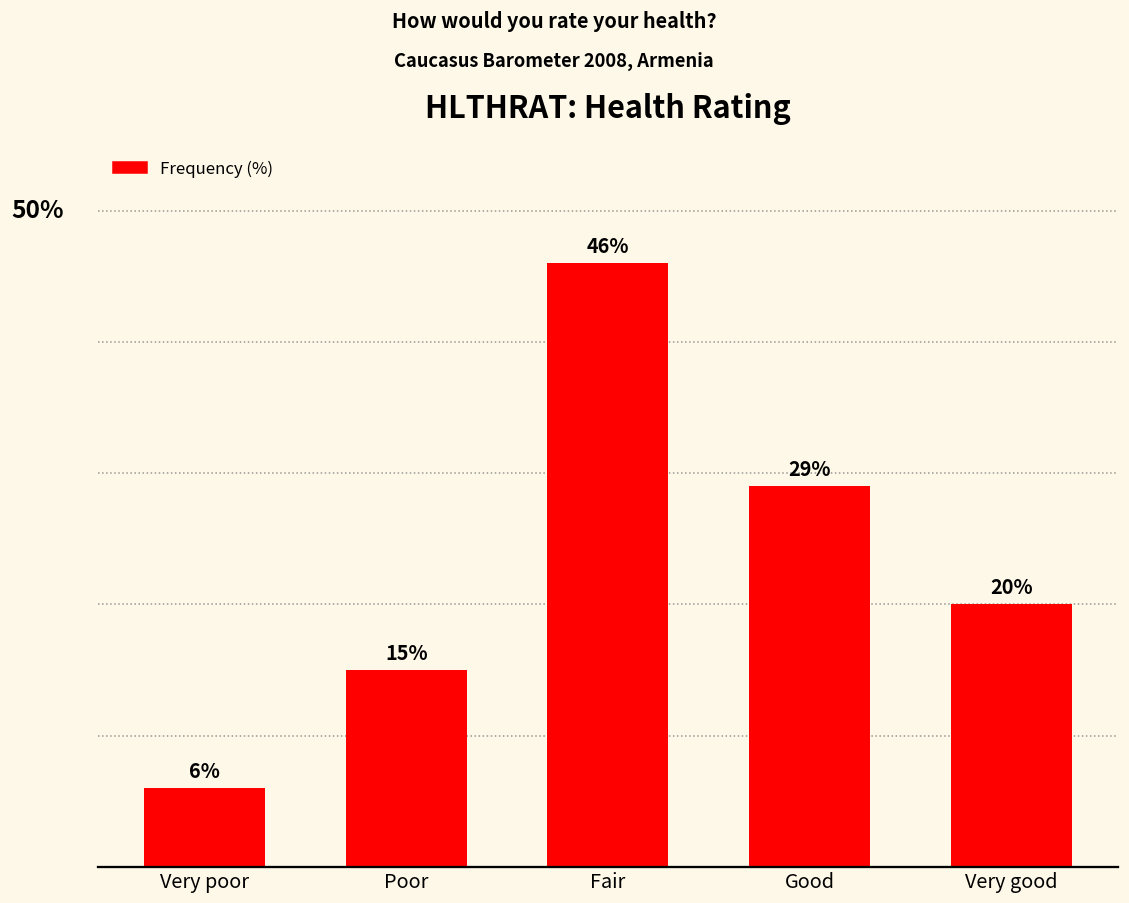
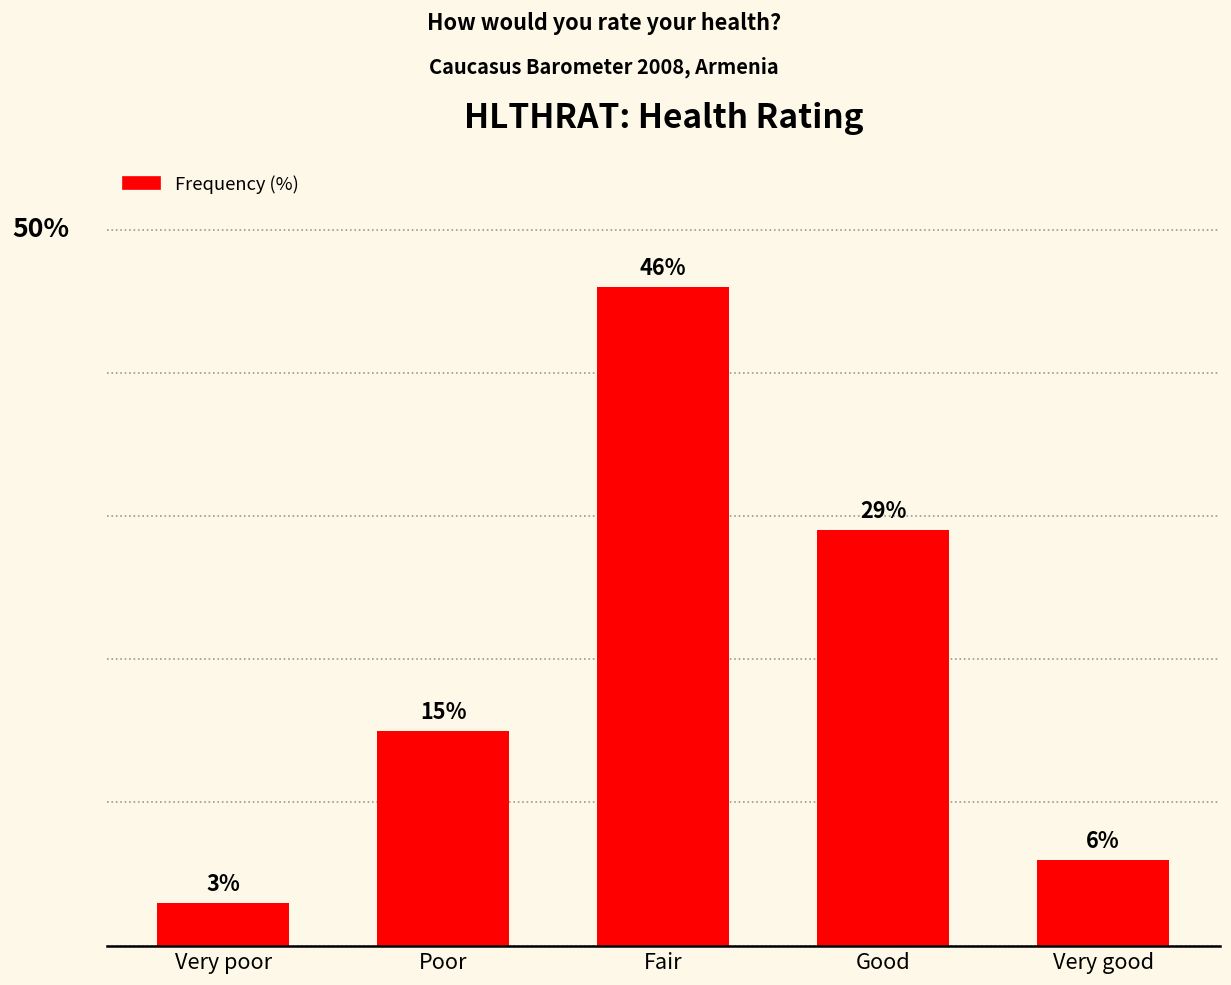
  {
-   "Very poor": "6%",
+   "Very poor": "3%",
    "Poor": "15%",
    "Fair": "46%",
    "Good": "29%",
-   "Very good": "20%"
+   "Very good": "6%"
  }
